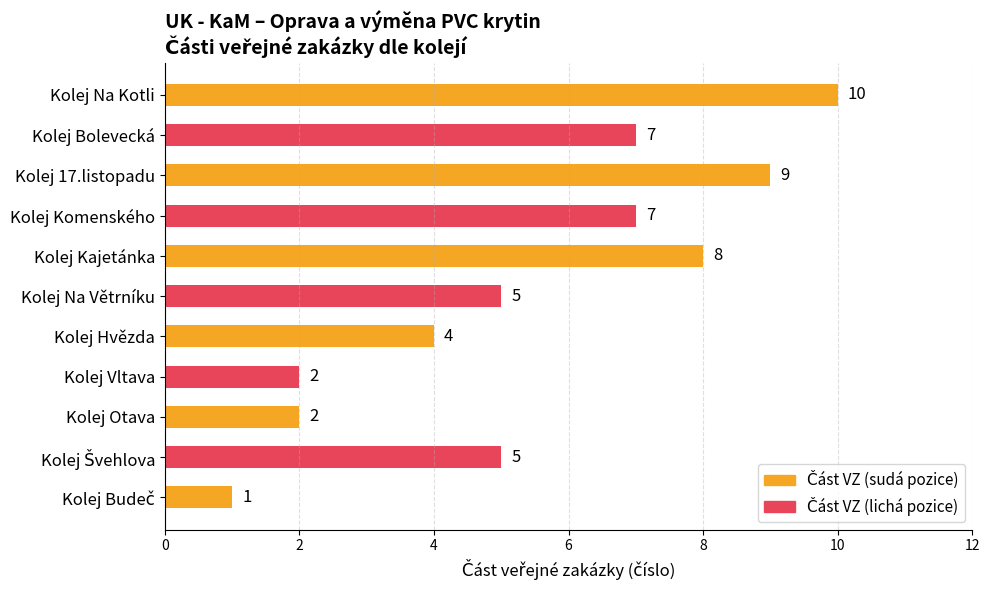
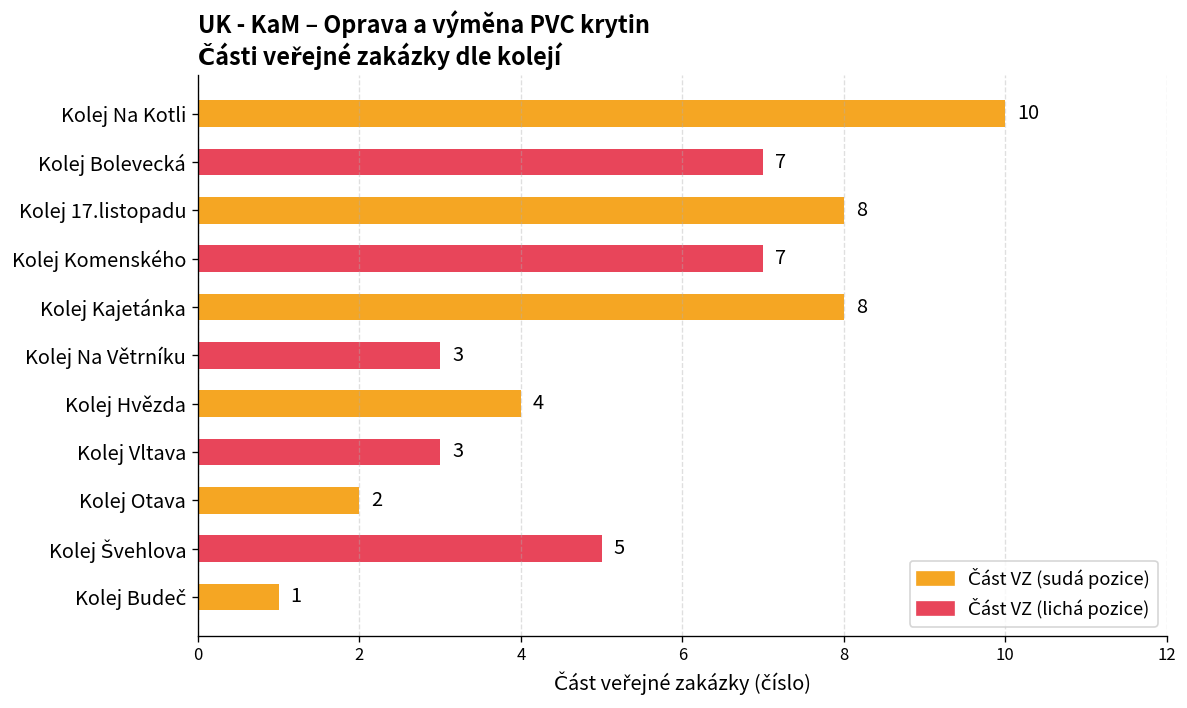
  {
    "Kolej Na Kotli": 10,
    "Kolej Bolevecká": 7,
-   "Kolej 17.listopadu": 9,
+   "Kolej 17.listopadu": 8,
    "Kolej Komenského": 7,
    "Kolej Kajetánka": 8,
-   "Kolej Na Větrníku": 5,
+   "Kolej Na Větrníku": 3,
    "Kolej Hvězda": 4,
-   "Kolej Vltava": 2,
+   "Kolej Vltava": 3,
    "Kolej Otava": 2,
    "Kolej Švehlova": 5,
    "Kolej Budeč": 1
  }
